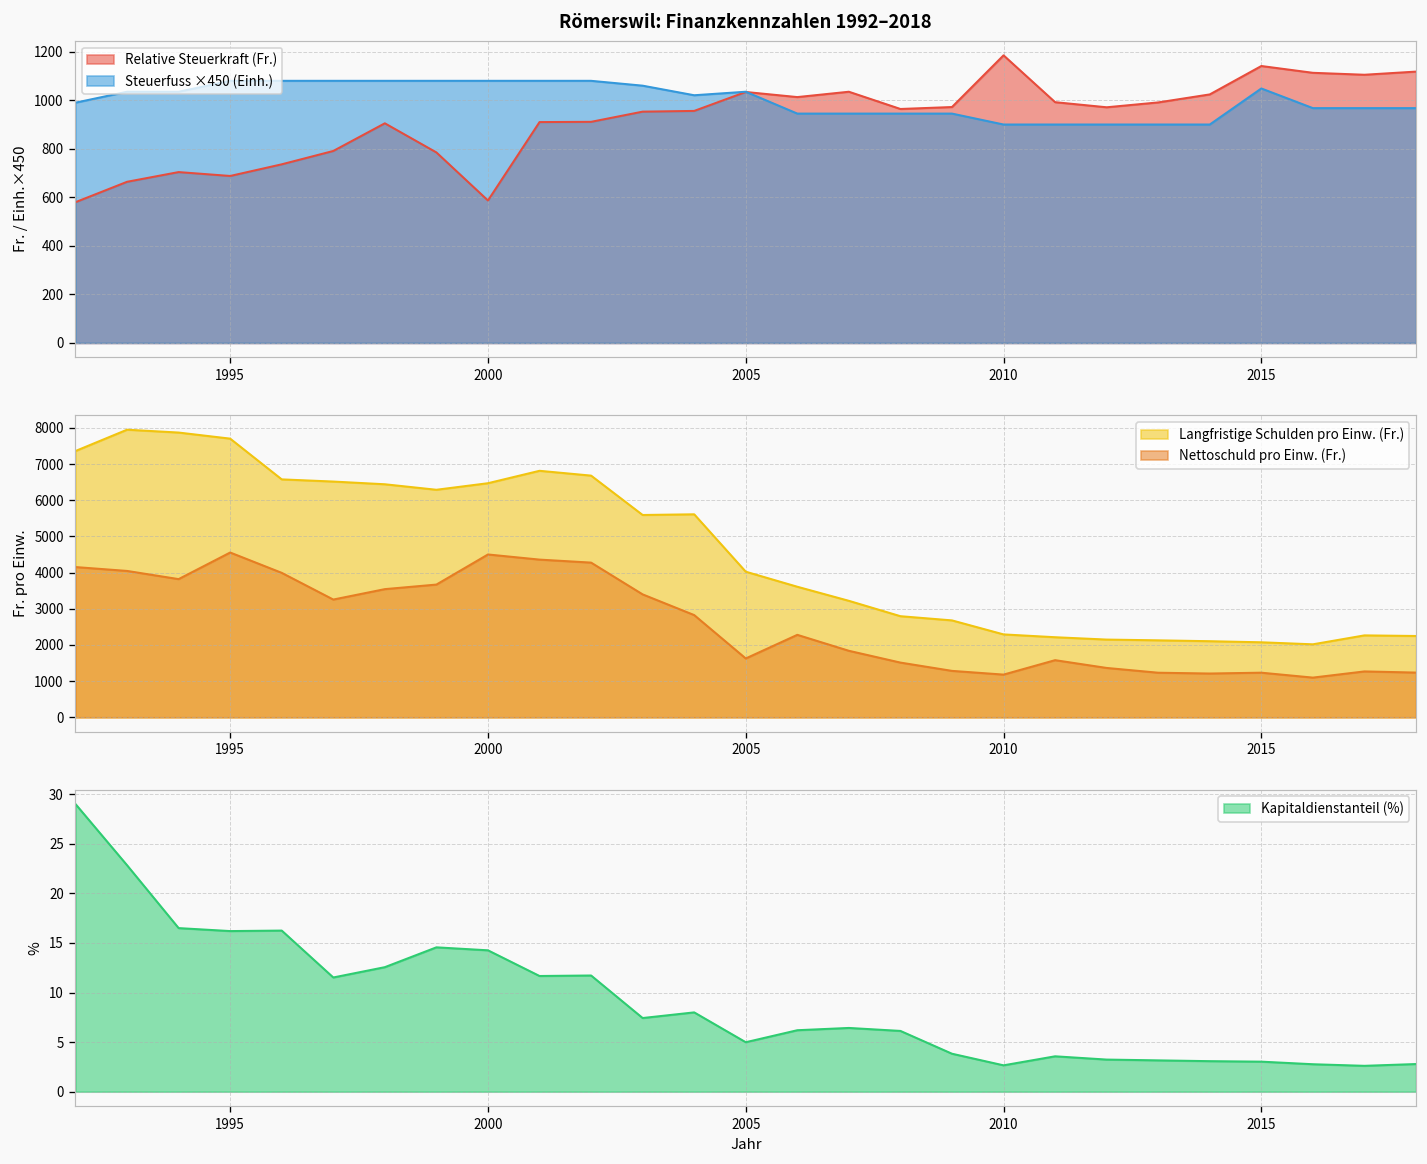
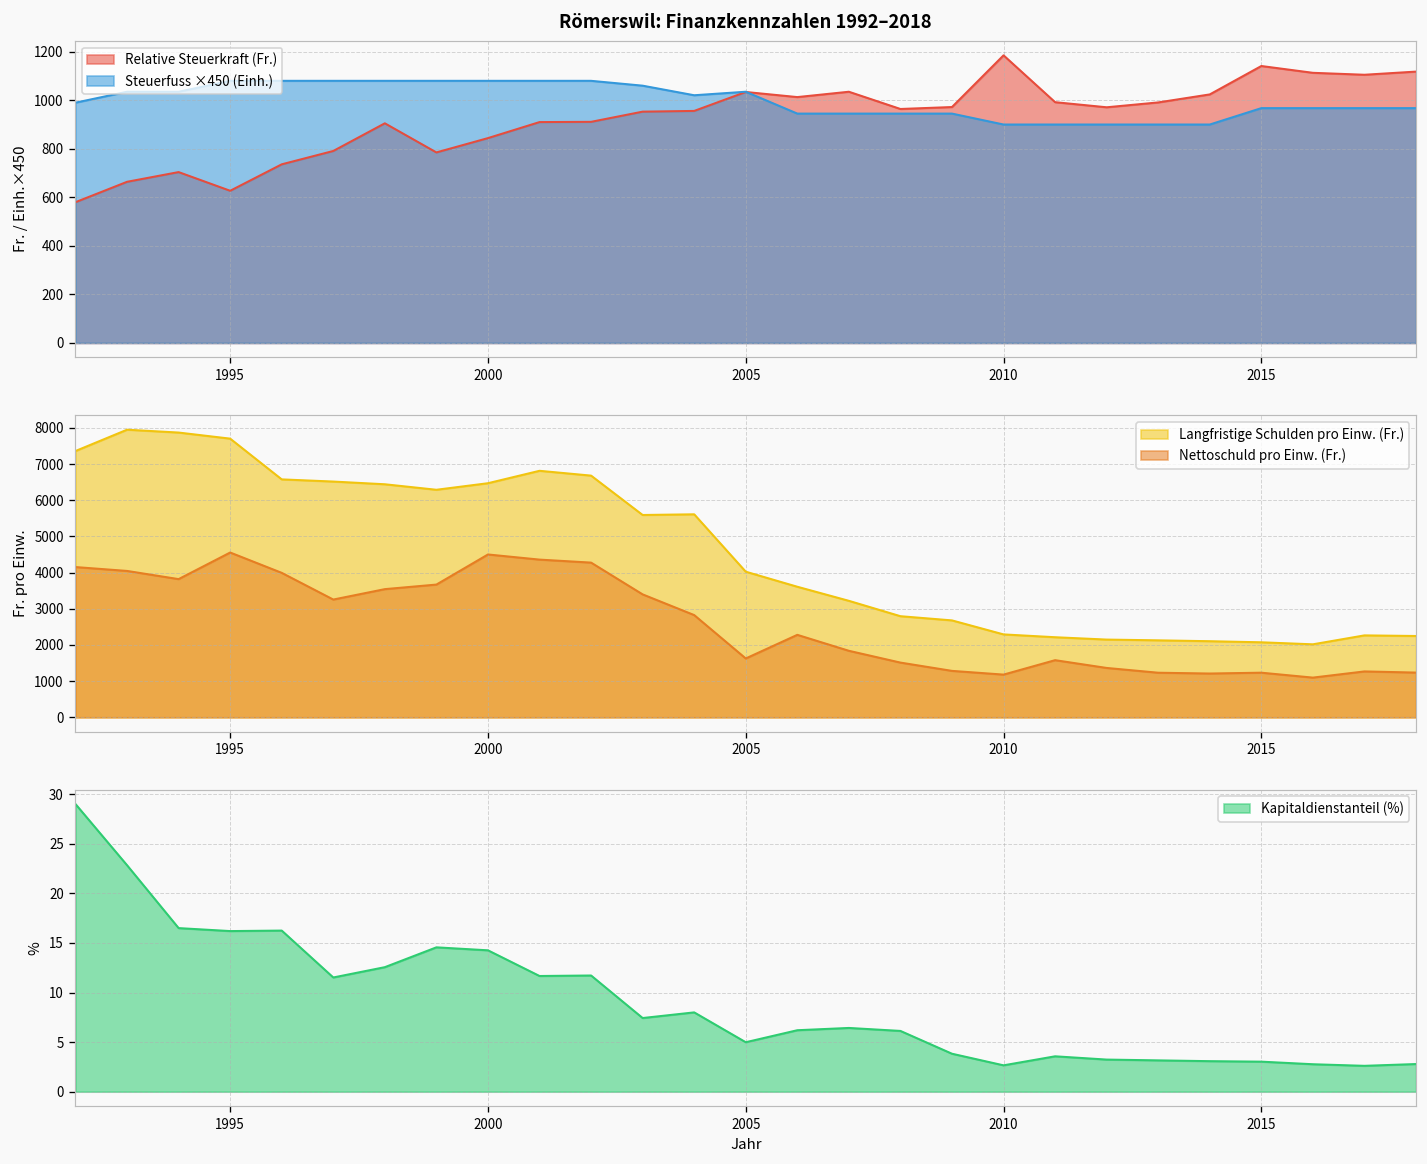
  {
    "Römerswil: Finanzkennzahlen 1992–2018": {
      "Relative Steuerkraft (Fr.)": {
-       "1995": 690,
-       "2000": 590,
+       "1995": 630,
+       "2000": 840,
        "2010": 1190,
        "2015": 1140
      },
      "Steuerfuss ×450 (Einh.)": {
        "2000": 1080,
        "2010": 900,
-       "2015": 1050
+       "2015": 970
      }
    }
  }
